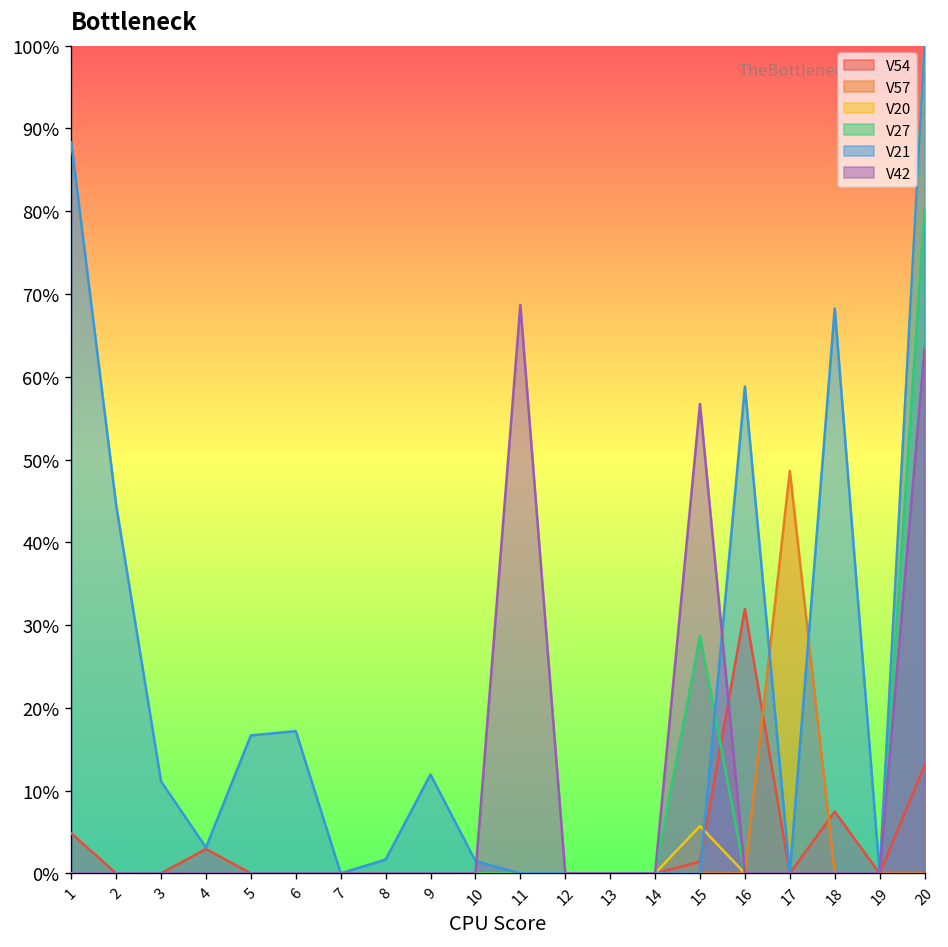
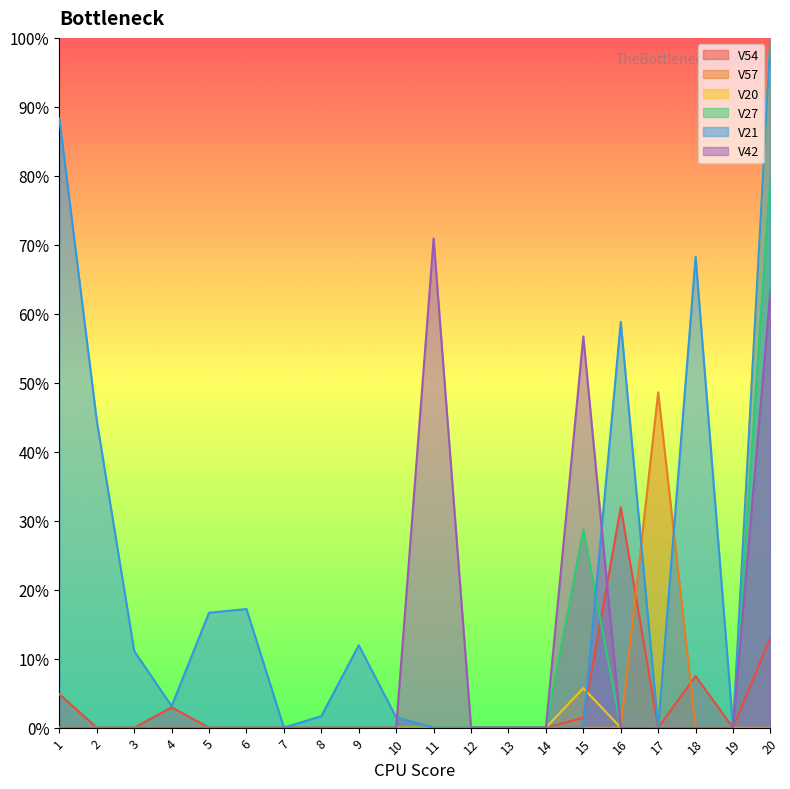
  {
    "V27": {
      "15": "29%",
      "20": "80%"
    },
    "V21": {
      "1": "88%",
      "2": "45%",
      "3": "11%",
      "5": "17%",
      "6": "17%",
      "8": "2%",
      "9": "12%",
      "10": "1%",
      "16": "59%",
      "18": "68%"
    },
    "V42": {
-     "11": "69%",
+     "11": "71%",
      "15": "57%",
      "20": "63%"
    }
  }
